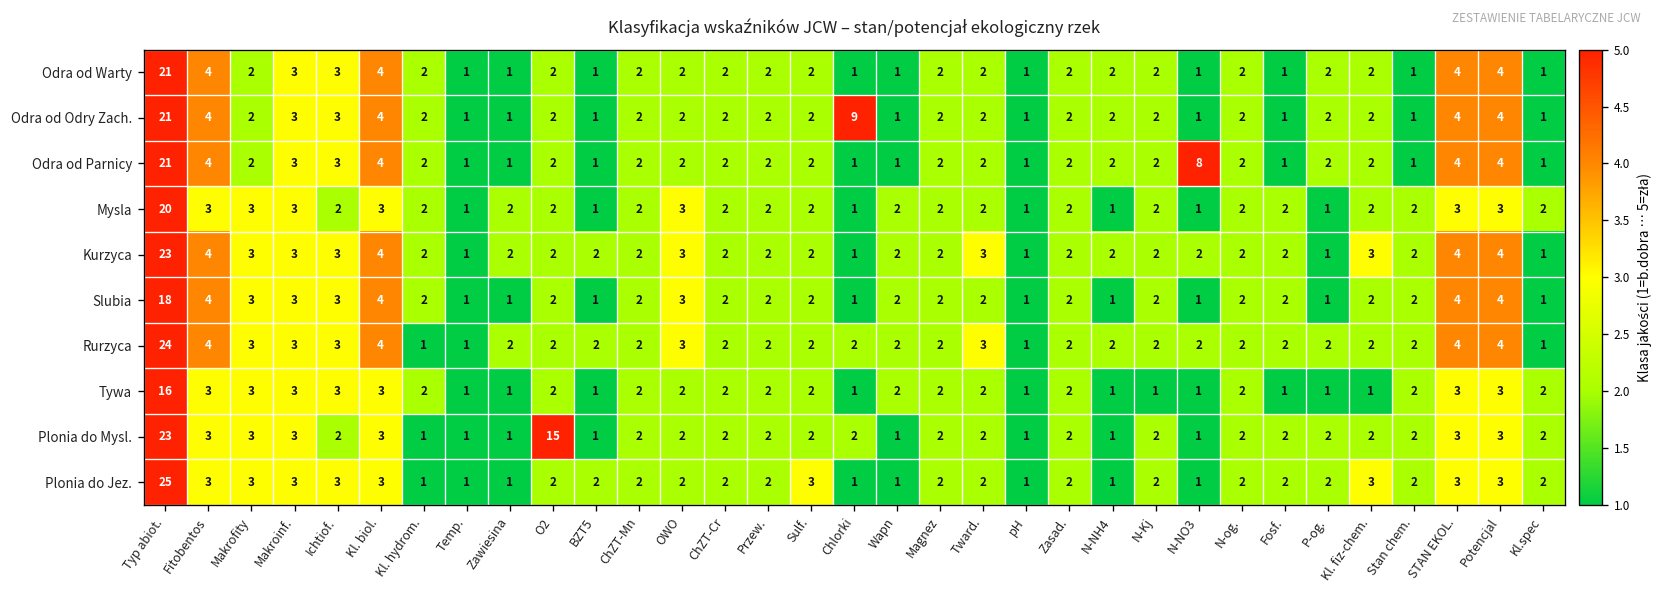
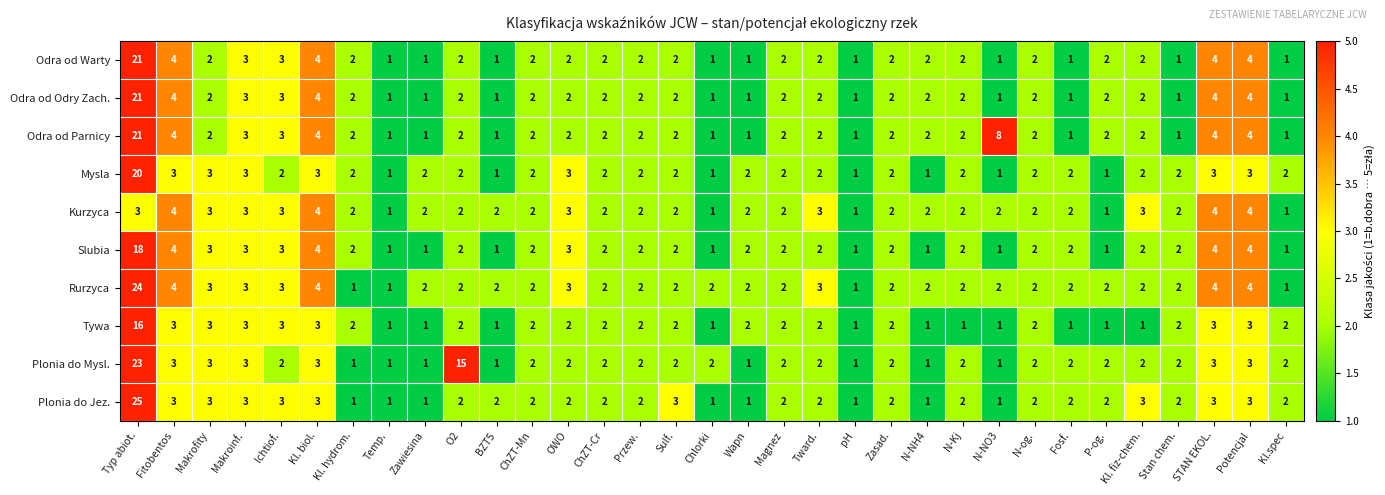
  {
    "Odra od Odry Zach.": {
      "Typ abiot.": 21,
      "Fitobentos": 4,
      "Makrofity": 2,
      "Makroinf.": 3,
      "Ichtiof.": 3,
      "Kl. biol.": 4,
      "Kl. hydrom.": 2,
      "Temp.": 1,
      "Zawiesina": 1,
      "O2": 2,
      "BZT5": 1,
      "ChZT-Mn": 2,
      "OWO": 2,
      "ChZT-Cr": 2,
      "Przew.": 2,
      "Sulf.": 2,
-     "Chlorki": 9,
+     "Chlorki": 1,
      "Wapn": 1,
      "Magnez": 2,
      "Tward.": 2,
      "pH": 1,
      "Zasad.": 2,
      "N-NH4": 2,
      "N-Kj": 2,
      "N-NO3": 1,
      "N-og.": 2,
      "Fosf.": 1,
      "P-og.": 2,
      "Kl. fiz-chem.": 2,
      "Stan chem.": 1,
      "STAN EKOL.": 4,
      "Potencjal": 4,
      "Kl.spec": 1
    },
    "Kurzyca": {
-     "Typ abiot.": 23,
+     "Typ abiot.": 3,
      "Fitobentos": 4,
      "Makrofity": 3,
      "Makroinf.": 3,
      "Ichtiof.": 3,
      "Kl. biol.": 4,
      "Kl. hydrom.": 2,
      "Temp.": 1,
      "Zawiesina": 2,
      "O2": 2,
      "BZT5": 2,
      "ChZT-Mn": 2,
      "OWO": 3,
      "ChZT-Cr": 2,
      "Przew.": 2,
      "Sulf.": 2,
      "Chlorki": 1,
      "Wapn": 2,
      "Magnez": 2,
      "Tward.": 3,
      "pH": 1,
      "Zasad.": 2,
      "N-NH4": 2,
      "N-Kj": 2,
      "N-NO3": 2,
      "N-og.": 2,
      "Fosf.": 2,
      "P-og.": 1,
      "Kl. fiz-chem.": 3,
      "Stan chem.": 2,
      "STAN EKOL.": 4,
      "Potencjal": 4,
      "Kl.spec": 1
    }
  }
